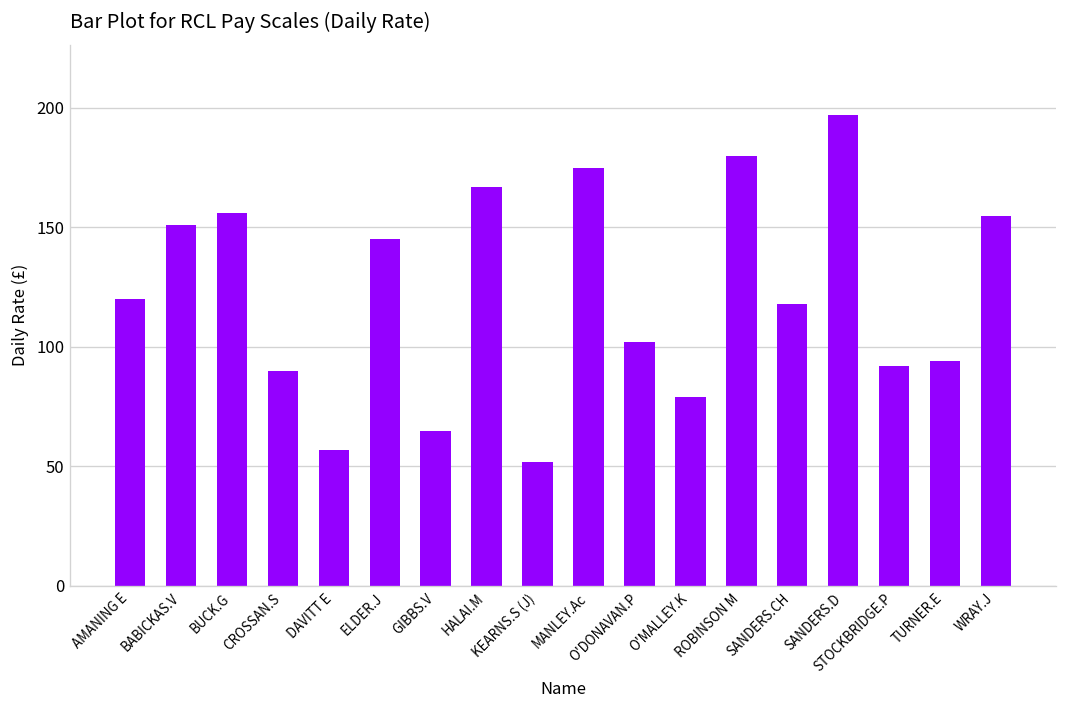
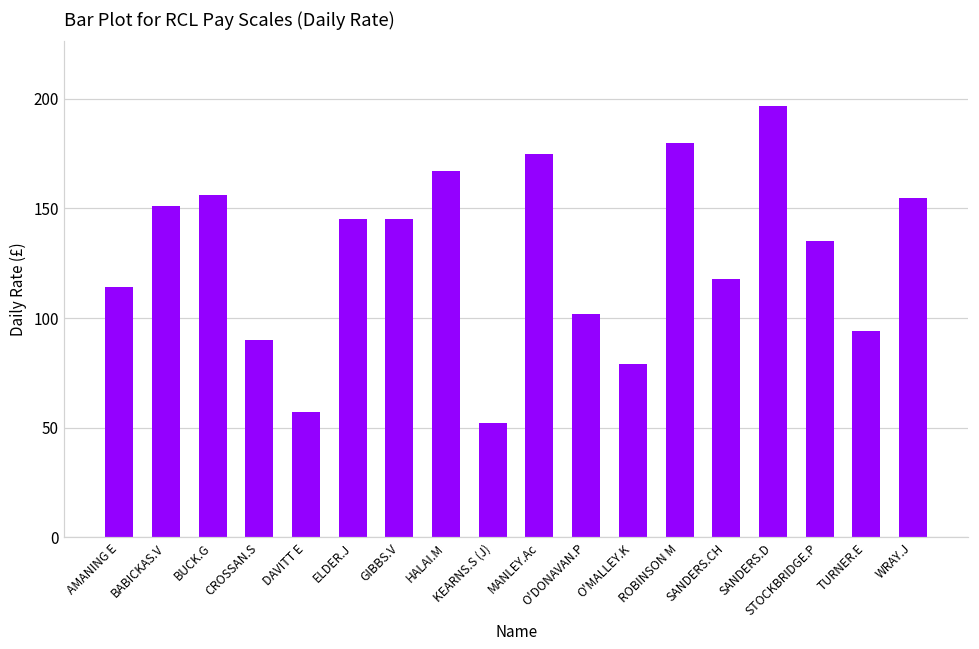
  {
-   "AMANING E": 120,
+   "AMANING E": 114,
    "BABICKAS.V": 151,
    "BUCK.G": 156,
    "CROSSAN.S": 90,
    "DAVITT E": 57,
    "ELDER.J": 145,
-   "GIBBS.V": 65,
+   "GIBBS.V": 145,
    "HALAI.M": 167,
    "KEARNS.S (J)": 52,
    "MANLEY.Ac": 175,
    "O'DONAVAN.P": 102,
    "O'MALLEY.K": 79,
    "ROBINSON M": 180,
    "SANDERS.CH": 118,
    "SANDERS.D": 197,
-   "STOCKBRIDGE.P": 92,
+   "STOCKBRIDGE.P": 135,
    "TURNER.E": 94,
    "WRAY.J": 155
  }
